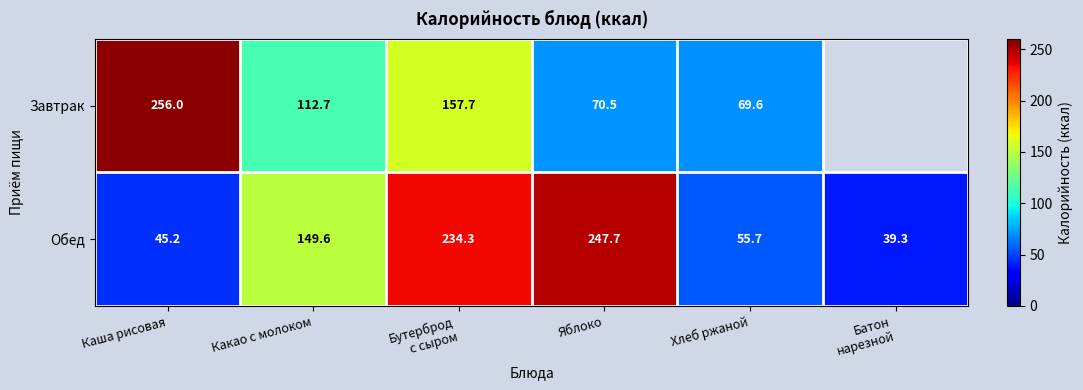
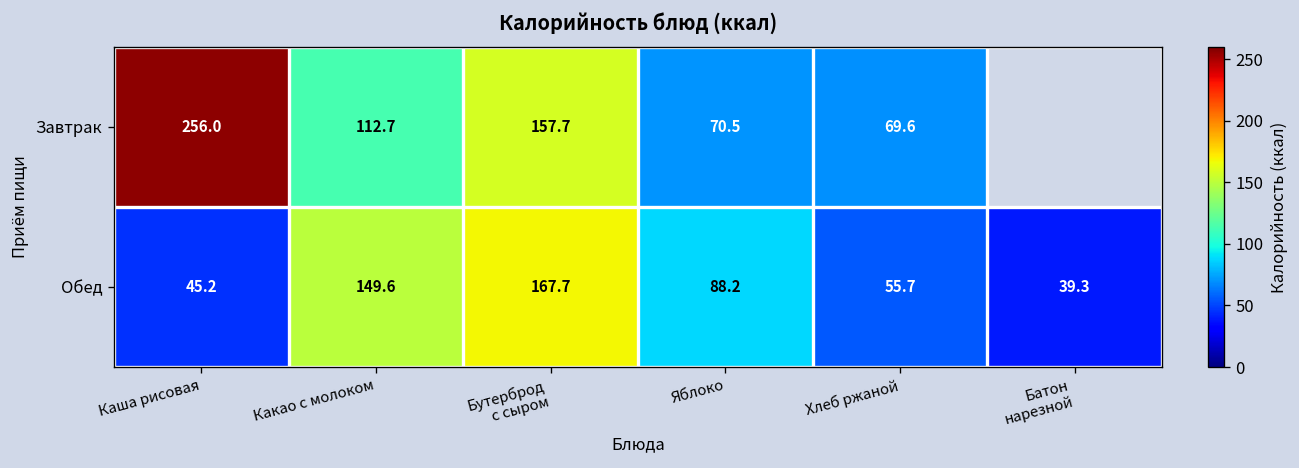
  {
    "Завтрак": {
      "Каша рисовая": 256.0,
      "Какао с молоком": 112.7,
      "Бутерброд с сыром": 157.7,
      "Яблоко": 70.5,
      "Хлеб ржаной": 69.6
    },
    "Обед": {
      "Каша рисовая": 45.2,
      "Какао с молоком": 149.6,
-     "Бутерброд с сыром": 234.3,
-     "Яблоко": 247.7,
+     "Бутерброд с сыром": 167.7,
+     "Яблоко": 88.2,
      "Хлеб ржаной": 55.7,
      "Батон нарезной": 39.3
    }
  }
